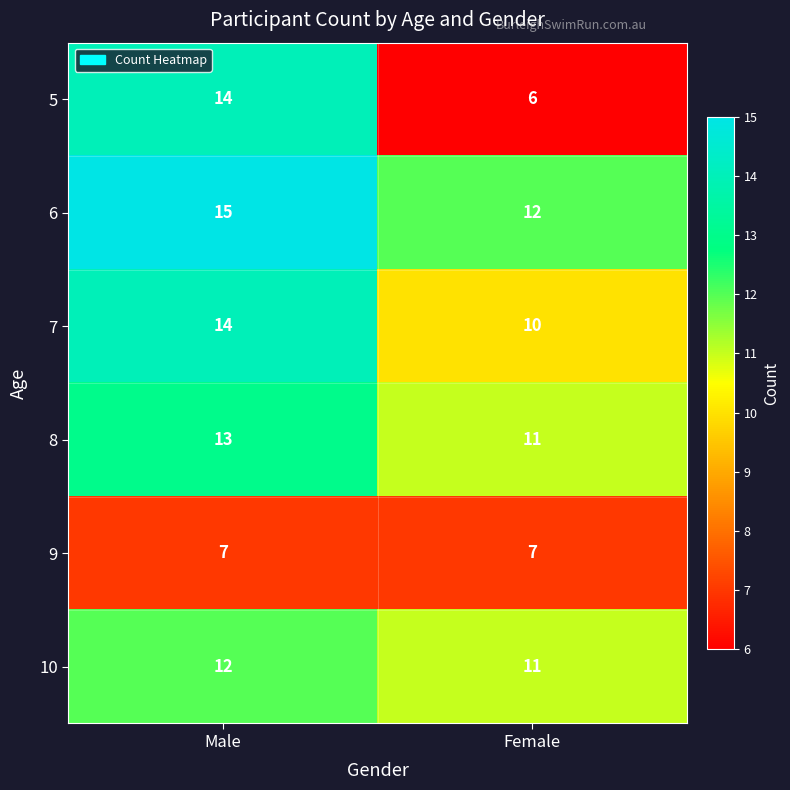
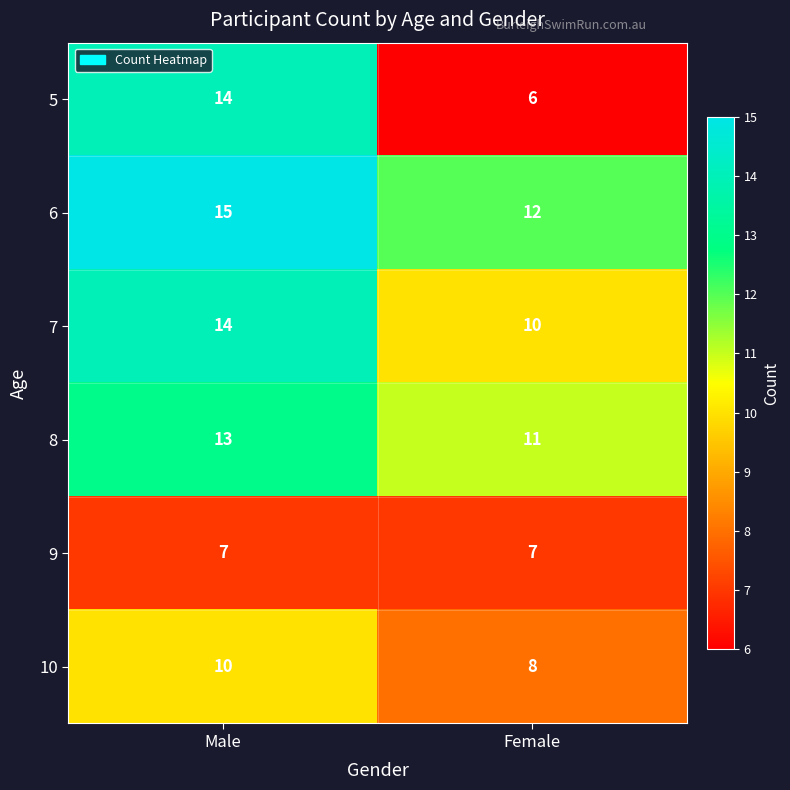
  {
    "5": {
      "Male": 14,
      "Female": 6
    },
    "6": {
      "Male": 15,
      "Female": 12
    },
    "7": {
      "Male": 14,
      "Female": 10
    },
    "8": {
      "Male": 13,
      "Female": 11
    },
    "9": {
      "Male": 7,
      "Female": 7
    },
    "10": {
-     "Male": 12,
-     "Female": 11
+     "Male": 10,
+     "Female": 8
    }
  }
